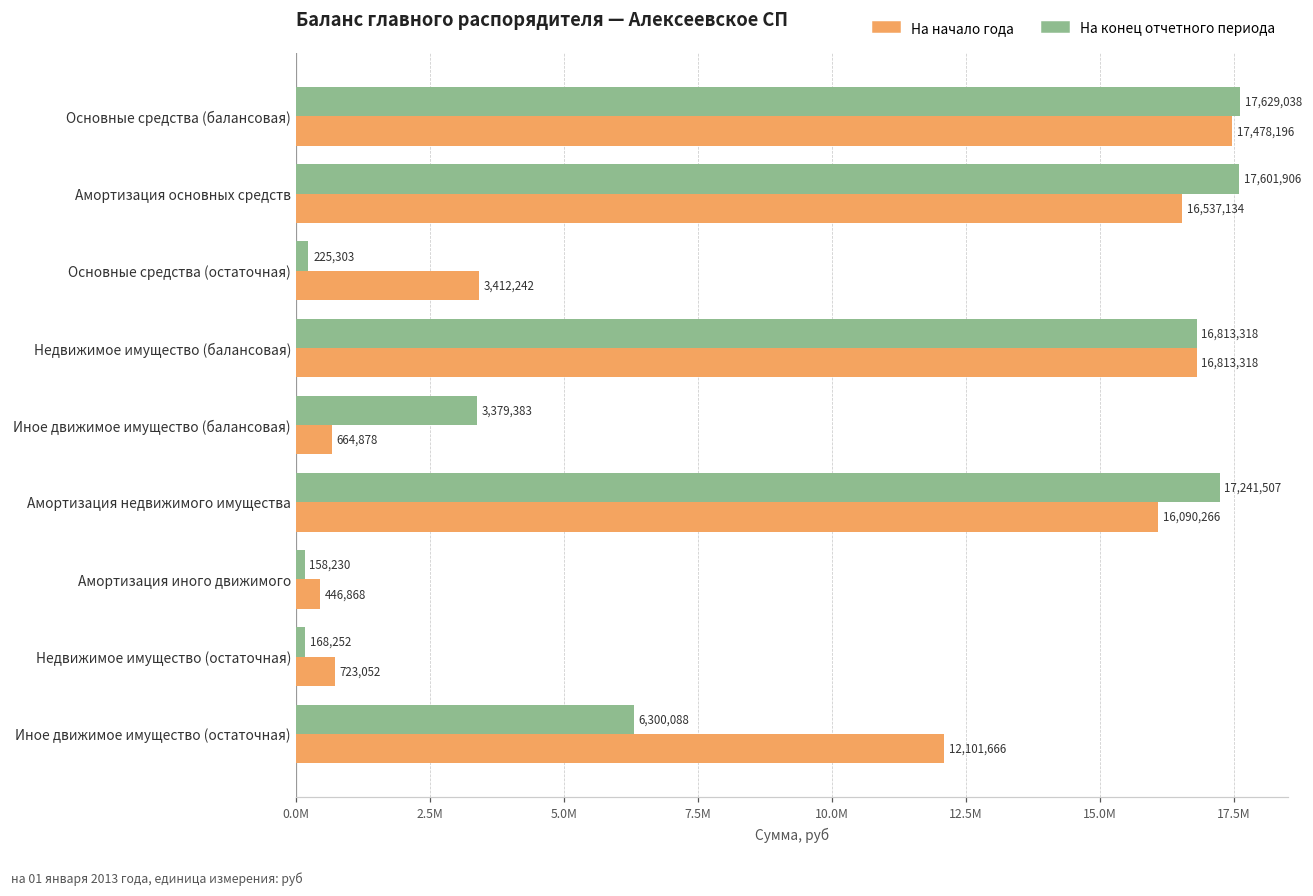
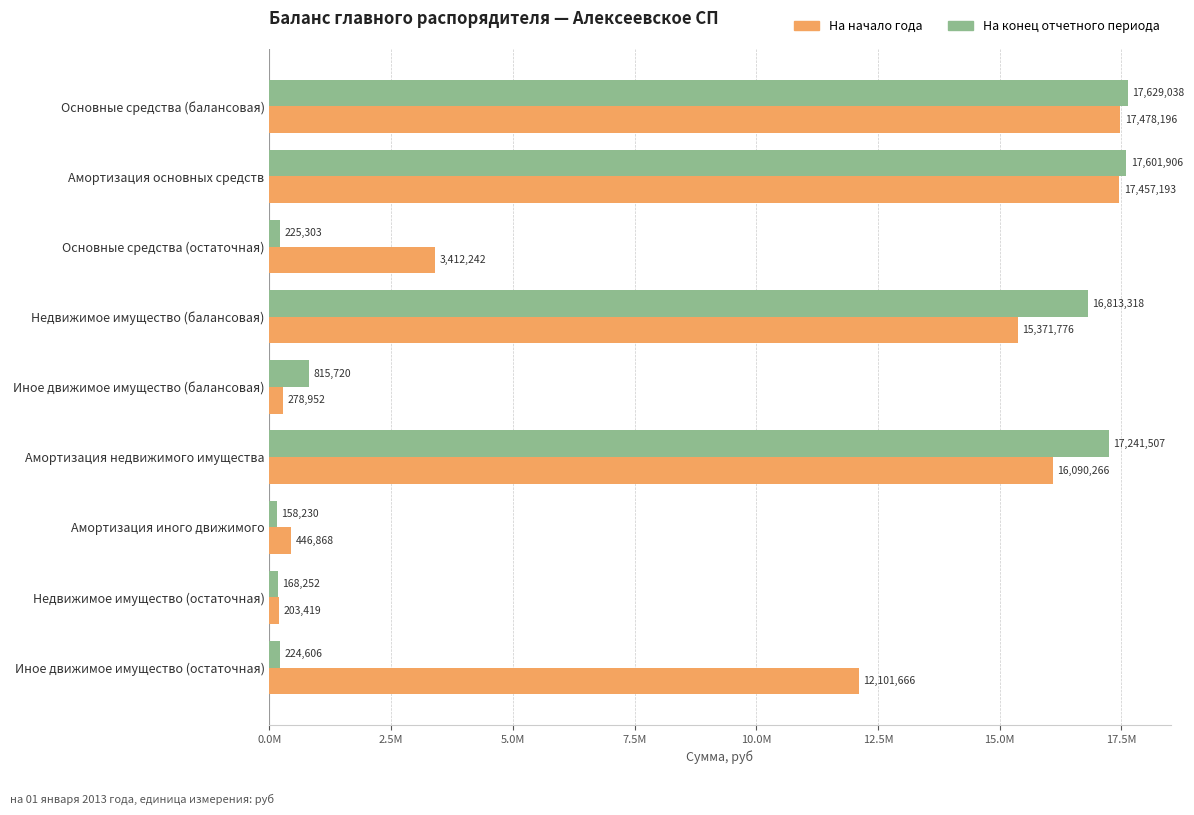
  {
    "На начало года": {
      "Основные средства (балансовая)": "17,478,196",
-     "Амортизация основных средств": "16,537,134",
+     "Амортизация основных средств": "17,457,193",
      "Основные средства (остаточная)": "3,412,242",
-     "Недвижимое имущество (балансовая)": "16,813,318",
-     "Иное движимое имущество (балансовая)": "664,878",
+     "Недвижимое имущество (балансовая)": "15,371,776",
+     "Иное движимое имущество (балансовая)": "278,952",
      "Амортизация недвижимого имущества": "16,090,266",
      "Амортизация иного движимого": "446,868",
-     "Недвижимое имущество (остаточная)": "723,052",
+     "Недвижимое имущество (остаточная)": "203,419",
      "Иное движимое имущество (остаточная)": "12,101,666"
    },
    "На конец отчетного периода": {
      "Основные средства (балансовая)": "17,629,038",
      "Амортизация основных средств": "17,601,906",
      "Основные средства (остаточная)": "225,303",
      "Недвижимое имущество (балансовая)": "16,813,318",
-     "Иное движимое имущество (балансовая)": "3,379,383",
+     "Иное движимое имущество (балансовая)": "815,720",
      "Амортизация недвижимого имущества": "17,241,507",
      "Амортизация иного движимого": "158,230",
      "Недвижимое имущество (остаточная)": "168,252",
-     "Иное движимое имущество (остаточная)": "6,300,088"
+     "Иное движимое имущество (остаточная)": "224,606"
    }
  }
